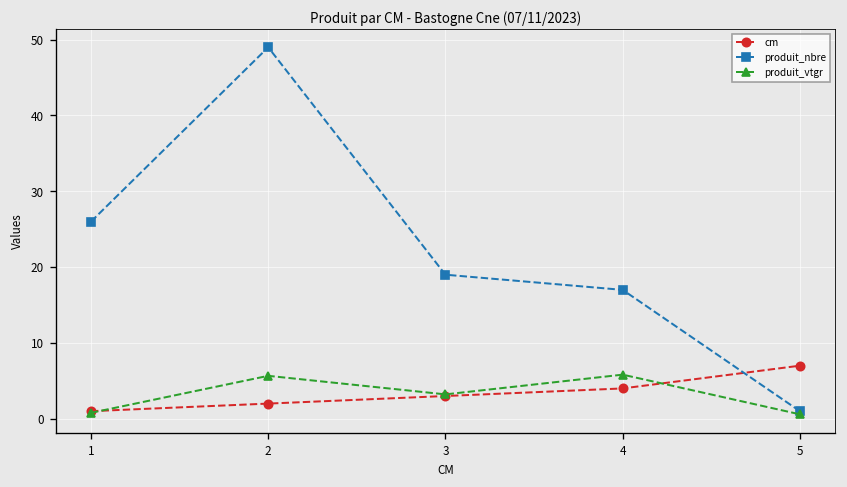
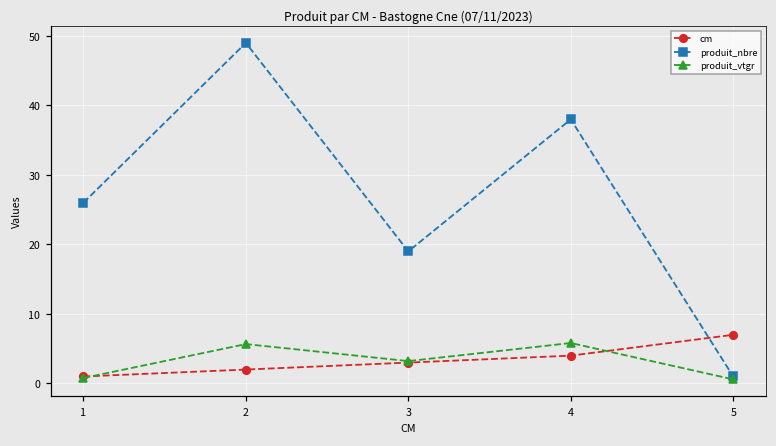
  {
    "cm": {
      "2": 2,
      "4": 4,
      "5": 7
    },
    "produit_nbre": {
      "1": 26,
      "2": 49,
      "3": 19,
-     "4": 17,
+     "4": 38,
      "5": 1
    },
    "produit_vtgr": {
      "2": 6,
      "4": 6,
      "5": 1
    }
  }
